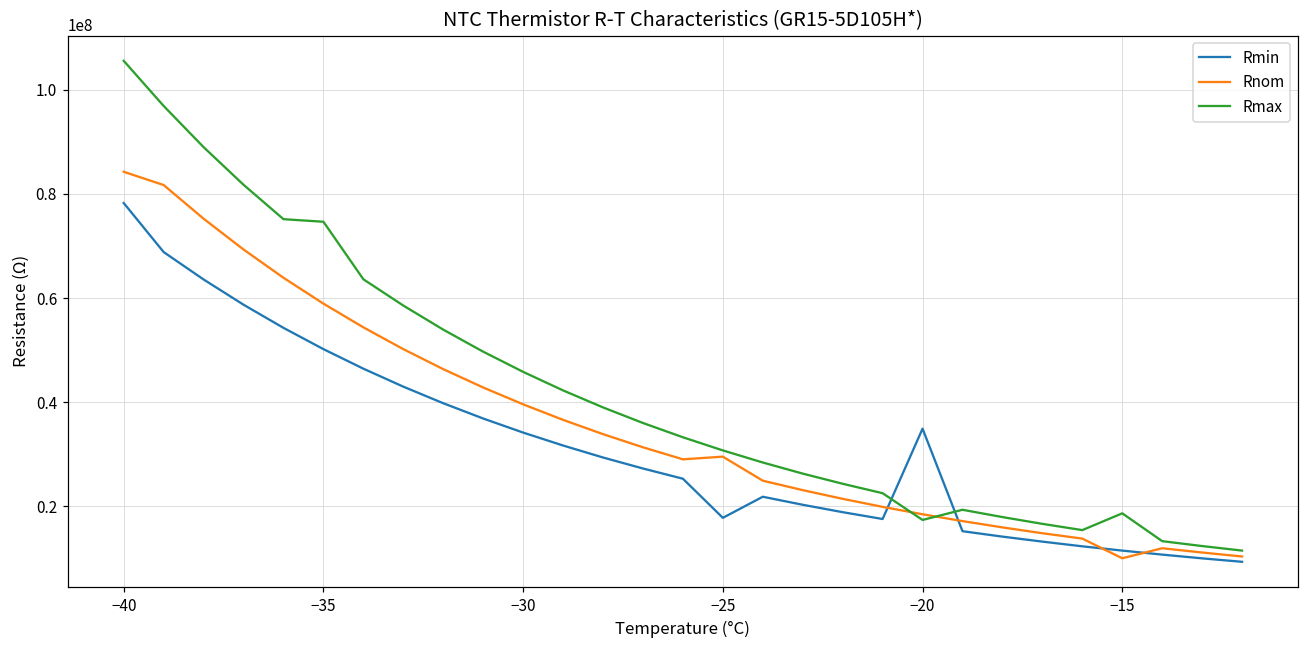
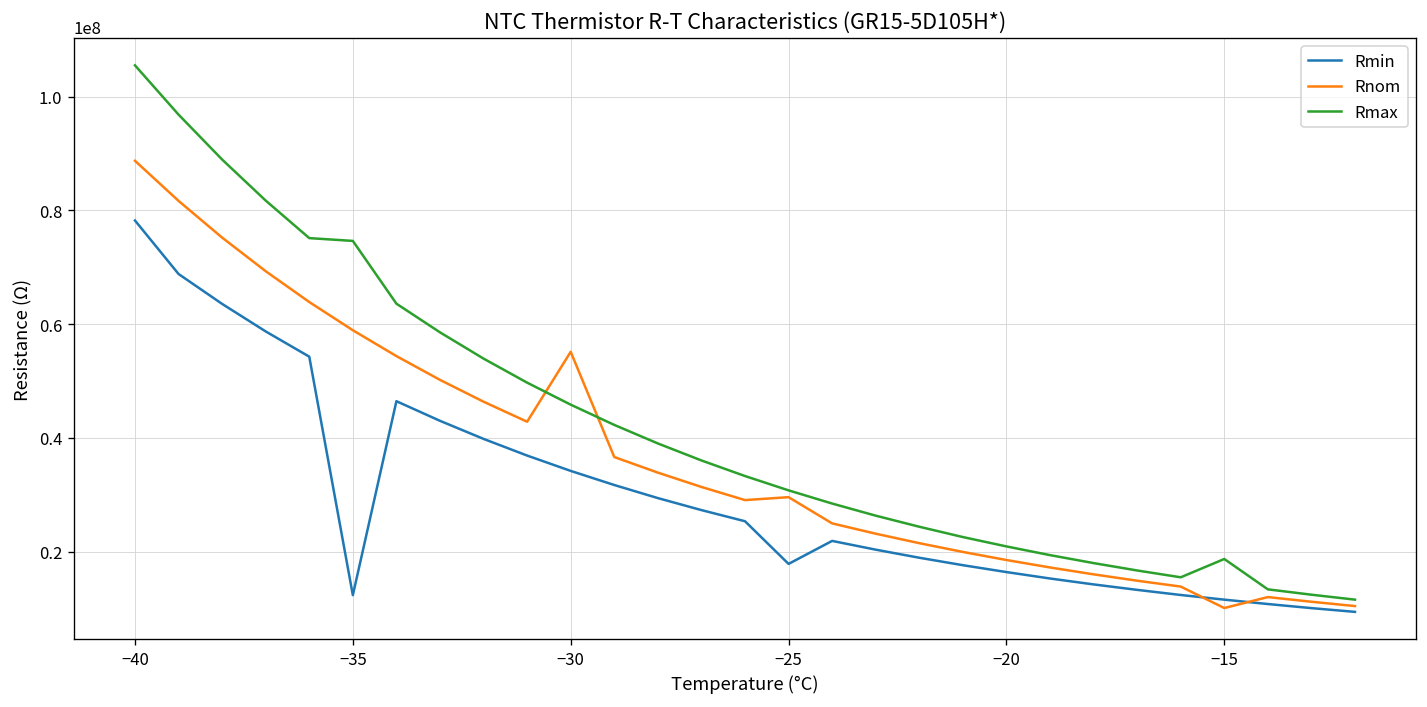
  {
    "Rmin": {
      "−40": 78000000,
-     "−35": 50000000,
+     "−35": 12000000,
      "−30": 34000000,
      "−25": 18000000,
-     "−20": 35000000,
+     "−20": 16000000,
      "−15": 12000000
    },
    "Rnom": {
-     "−40": 84000000,
+     "−40": 89000000,
      "−35": 59000000,
-     "−30": 40000000,
+     "−30": 55000000,
      "−25": 30000000,
      "−20": 19000000,
      "−15": 10000000
    },
    "Rmax": {
      "−40": 106000000,
      "−35": 75000000,
      "−30": 46000000,
      "−25": 31000000,
-     "−20": 17000000,
+     "−20": 21000000,
      "−15": 19000000
    }
  }
